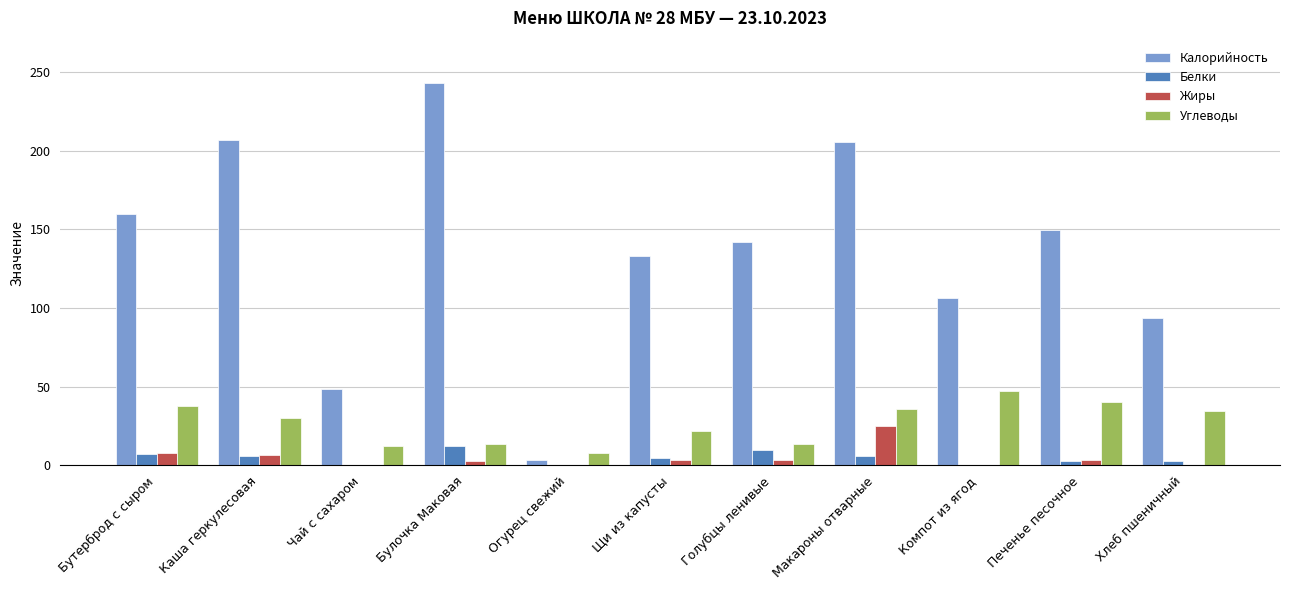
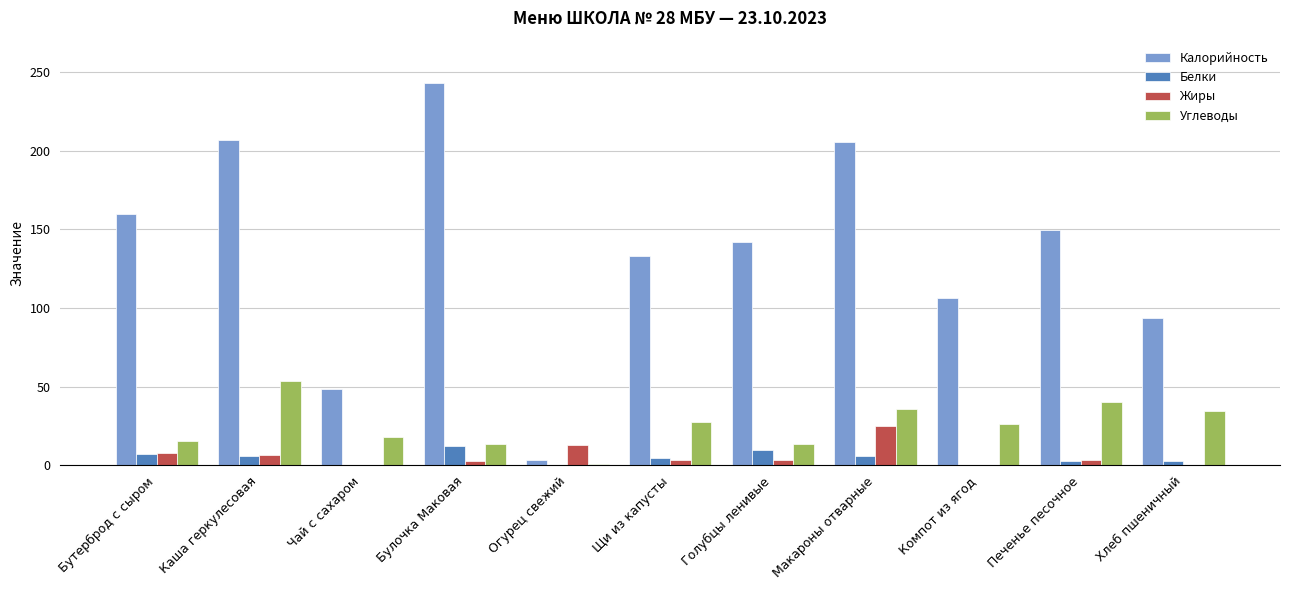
  {
    "Жиры": {
      "Бутерброд с сыром": 8,
      "Каша геркулесовая": 7,
      "Булочка Маковая": 3,
-     "Огурец свежий": 0,
+     "Огурец свежий": 13,
      "Щи из капусты": 3,
      "Голубцы ленивые": 3,
      "Макароны отварные": 25,
      "Печенье песочное": 4
    },
    "Углеводы": {
-     "Бутерброд с сыром": 38,
-     "Каша геркулесовая": 30,
-     "Чай с сахаром": 12,
+     "Бутерброд с сыром": 16,
+     "Каша геркулесовая": 54,
+     "Чай с сахаром": 18,
      "Булочка Маковая": 14,
-     "Огурец свежий": 8,
-     "Щи из капусты": 22,
+     "Огурец свежий": 1,
+     "Щи из капусты": 27,
      "Голубцы ленивые": 13,
      "Макароны отварные": 36,
-     "Компот из ягод": 47,
+     "Компот из ягод": 26,
      "Печенье песочное": 40,
      "Хлеб пшеничный": 35
    }
  }
